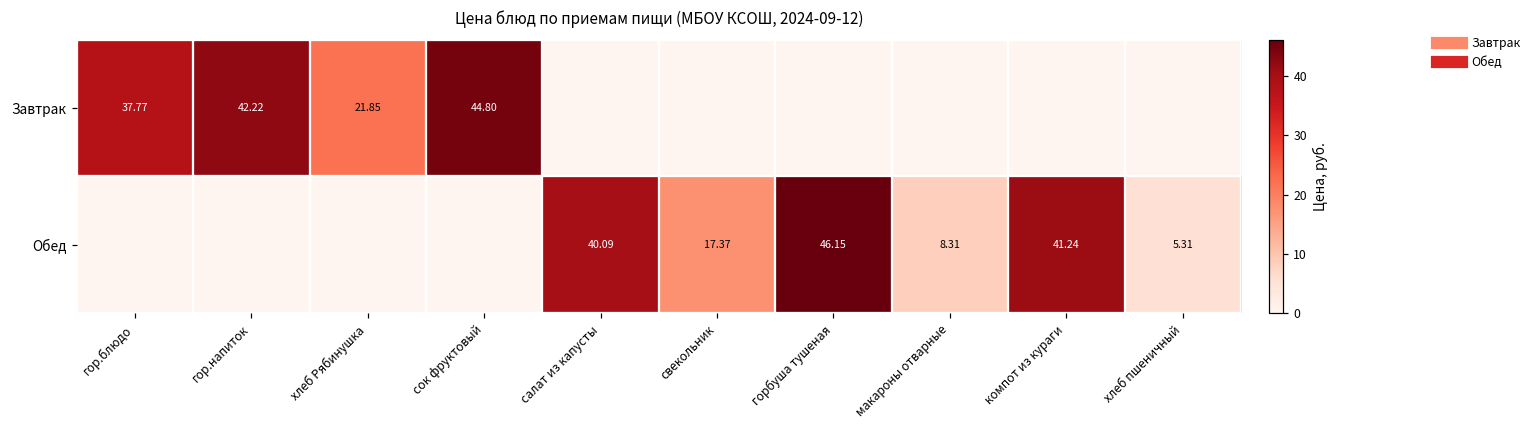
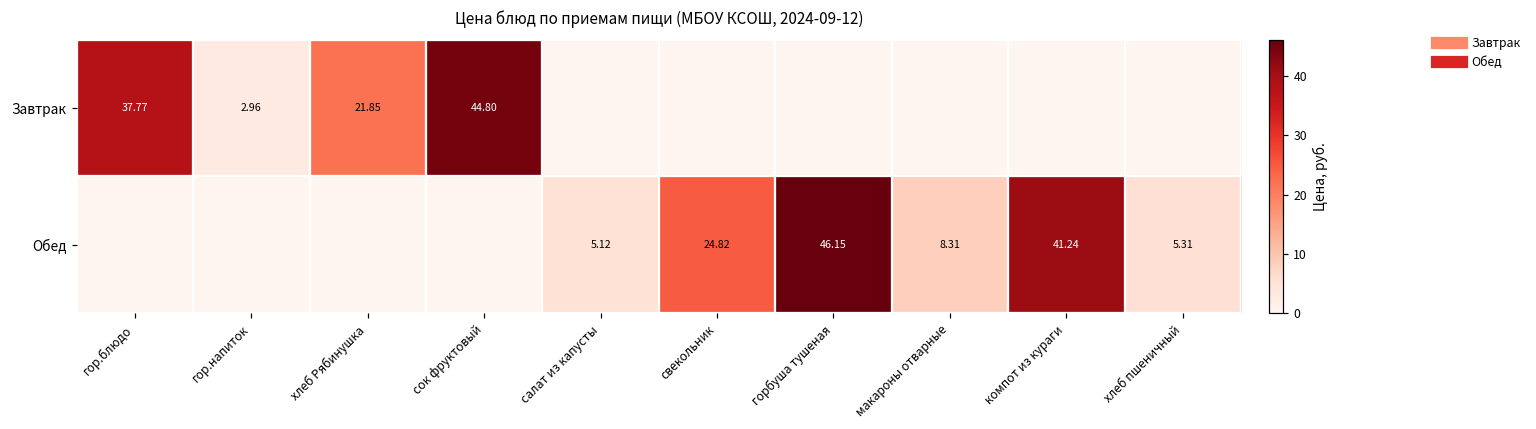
  {
    "Завтрак": {
      "гор.блюдо": 37.77,
-     "гор.напиток": 42.22,
+     "гор.напиток": 2.96,
      "хлеб Рябинушка": 21.85,
      "сок фруктовый": 44.80
    },
    "Обед": {
-     "салат из капусты": 40.09,
-     "свекольник": 17.37,
+     "салат из капусты": 5.12,
+     "свекольник": 24.82,
      "горбуша тушеная": 46.15,
      "макароны отварные": 8.31,
      "компот из кураги": 41.24,
      "хлеб пшеничный": 5.31
    }
  }
